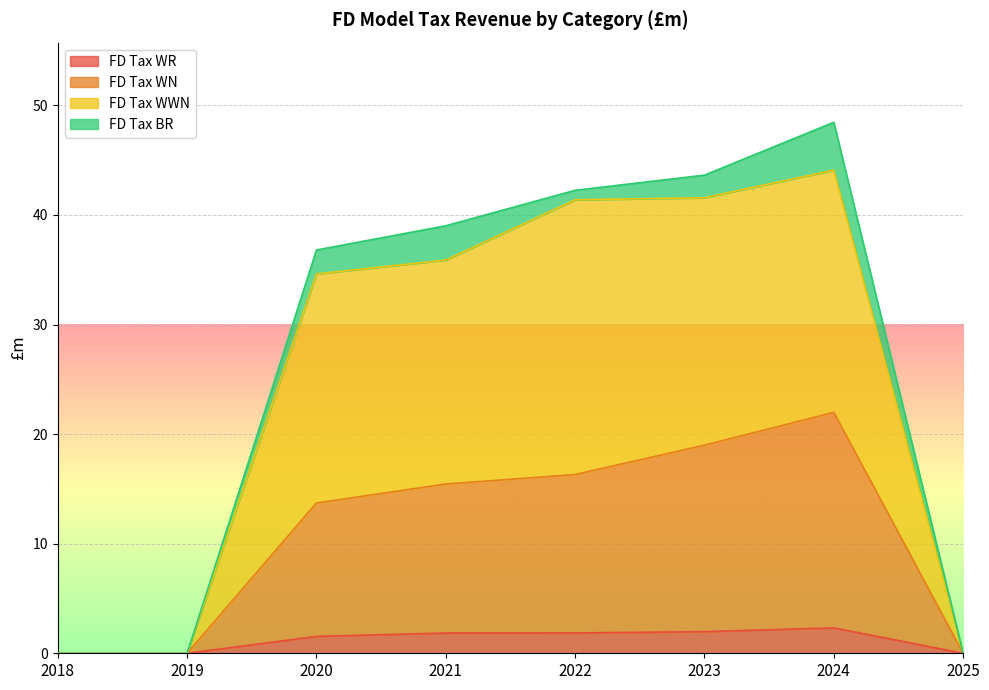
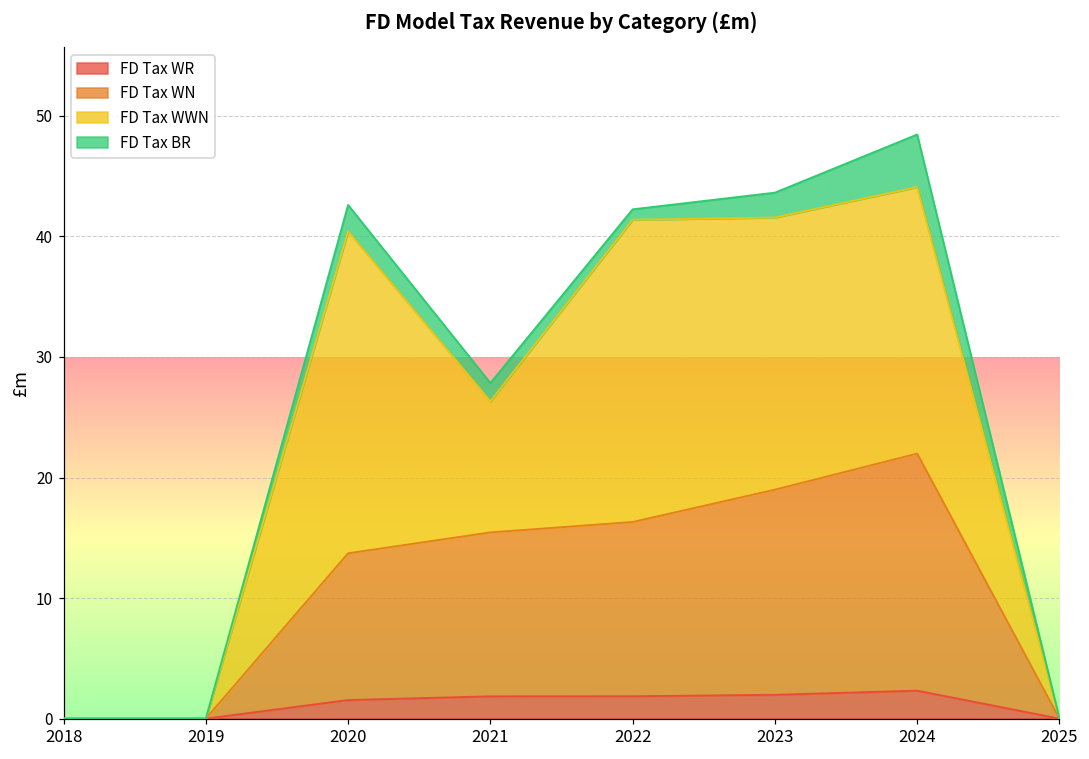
  {
    "FD Tax WWN": {
-     "2020": 20.9,
-     "2021": 20.4,
+     "2020": 26.7,
+     "2021": 10.9,
      "2022": 25.1,
      "2023": 22.6,
      "2024": 22.1
    },
    "FD Tax BR": {
      "2020": 2.2,
-     "2021": 3.1,
+     "2021": 1.5,
      "2022": 0.9,
      "2023": 2.1,
      "2024": 4.4
    }
  }
